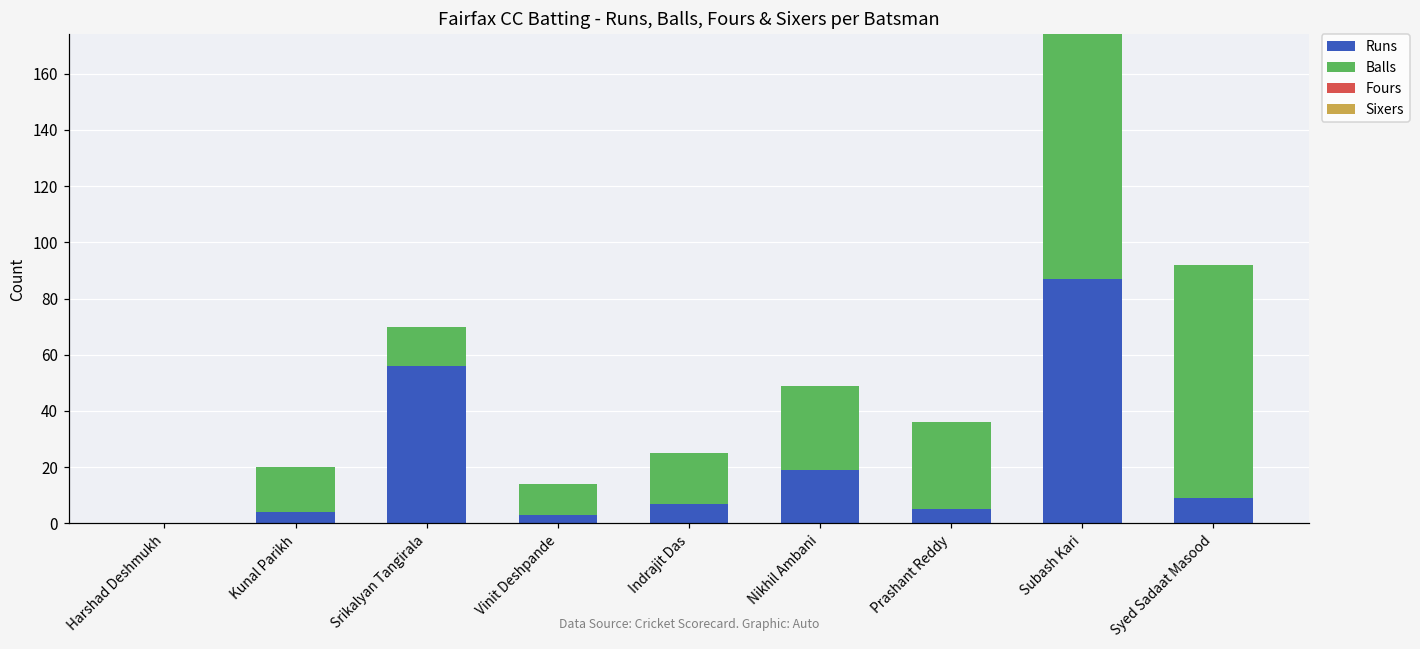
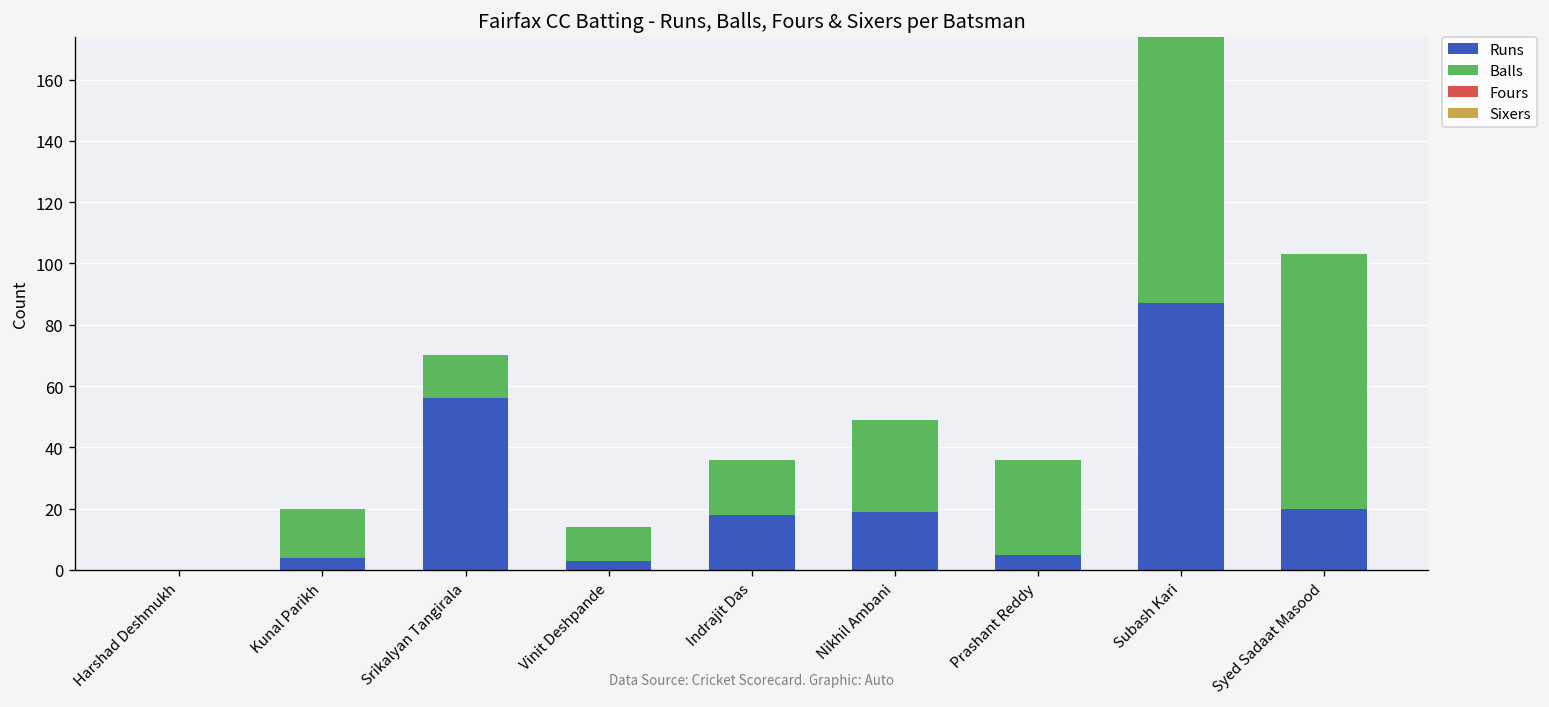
  {
    "Runs": {
      "Harshad Deshmukh": 0,
      "Kunal Parikh": 4,
      "Srikalyan Tangirala": 56,
      "Vinit Deshpande": 3,
-     "Indrajit Das": 7,
+     "Indrajit Das": 18,
      "Nikhil Ambani": 19,
      "Prashant Reddy": 5,
      "Subash Kari": 87,
-     "Syed Sadaat Masood": 9
+     "Syed Sadaat Masood": 20
    },
    "Sixers": {
      "Harshad Deshmukh": 0
    }
  }
